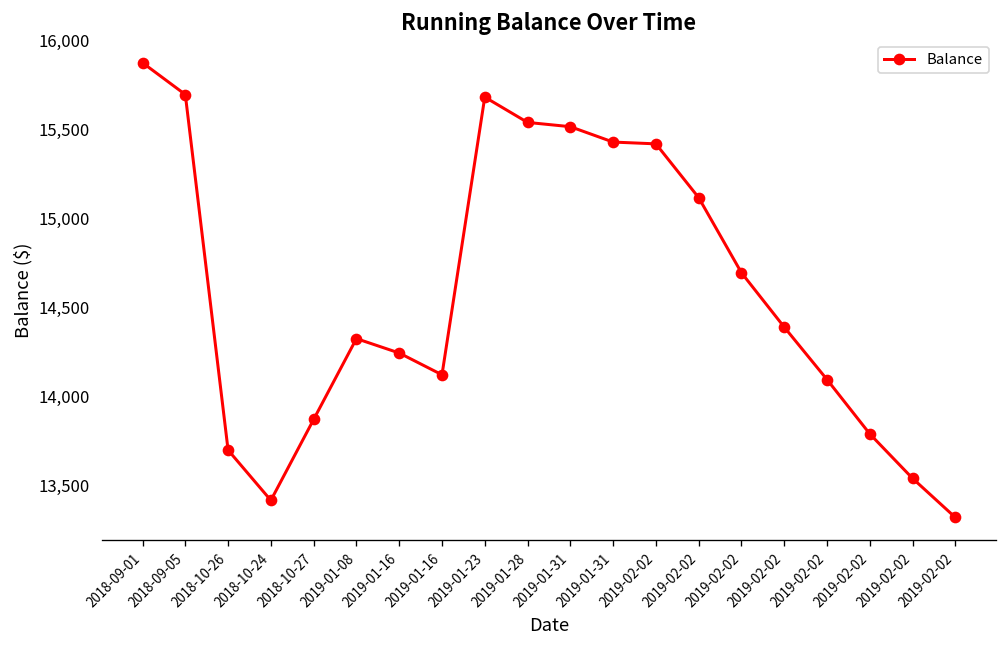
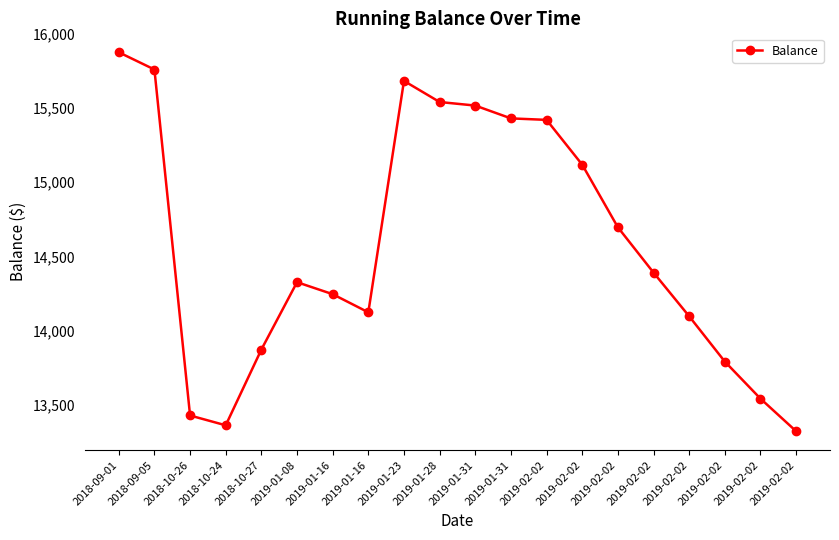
  {
    "2018-09-01": "15,880",
-   "2018-09-05": "15,700",
-   "2018-10-26": "13,700",
-   "2018-10-24": "13,420",
+   "2018-09-05": "15,760",
+   "2018-10-26": "13,430",
+   "2018-10-24": "13,360",
    "2018-10-27": "13,870",
    "2019-01-08": "14,330",
    "2019-01-23": "15,680",
    "2019-01-28": "15,540"
  }
